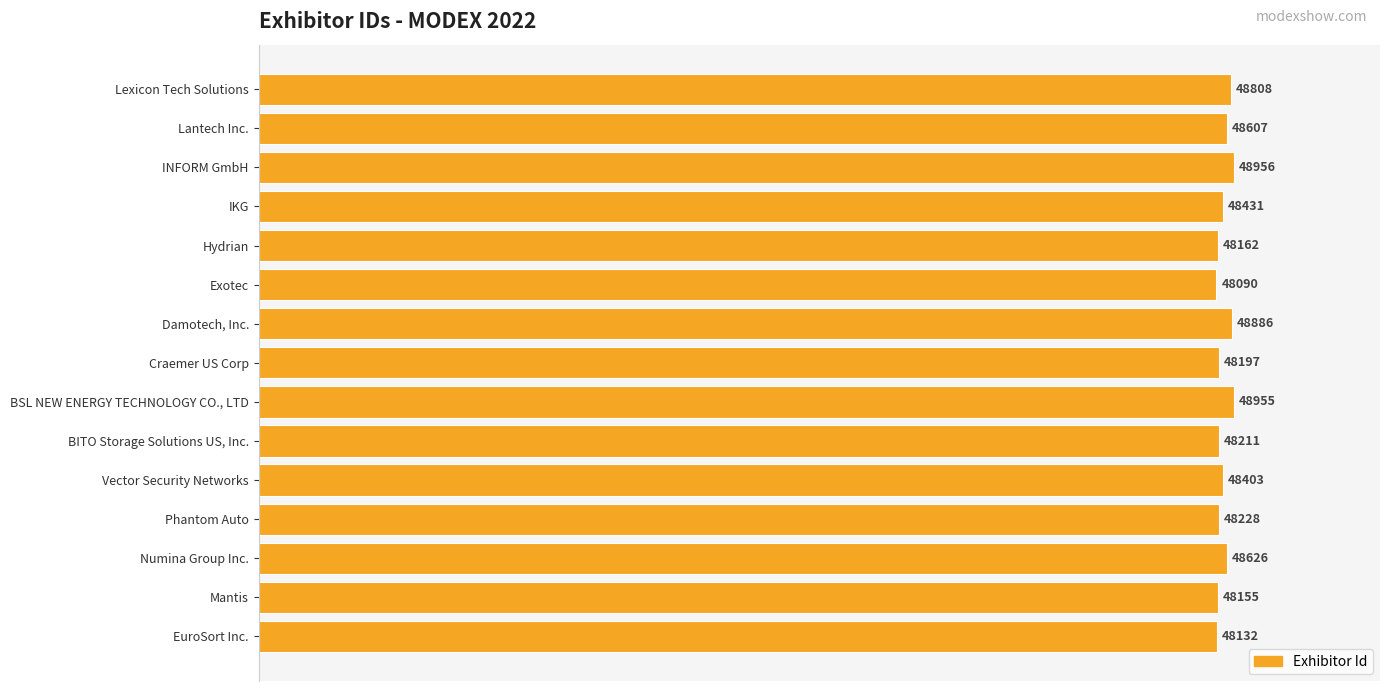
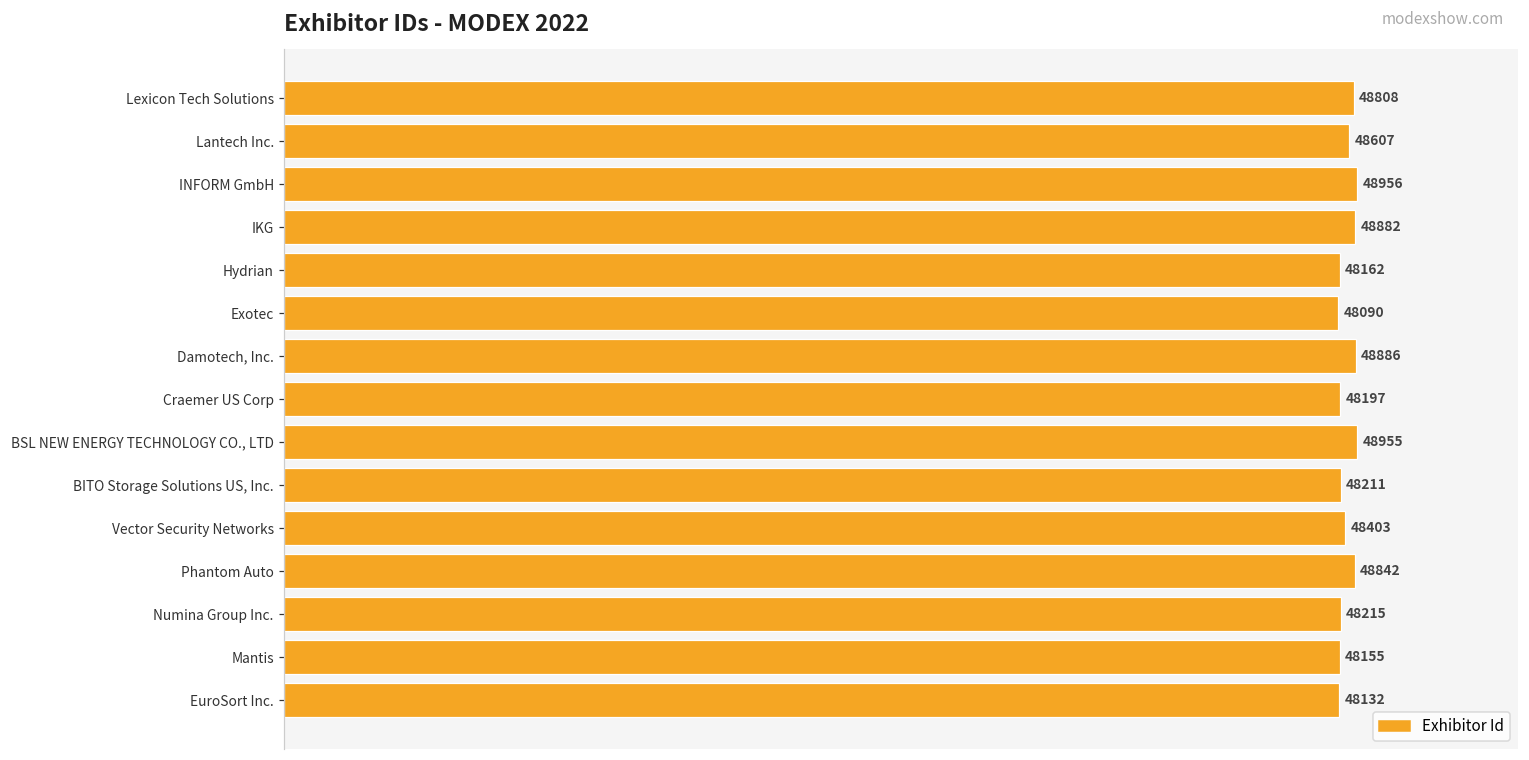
  {
-   "IKG": 48431,
-   "Phantom Auto": 48228,
-   "Numina Group Inc.": 48626
+   "IKG": 48882,
+   "Phantom Auto": 48842,
+   "Numina Group Inc.": 48215
  }
